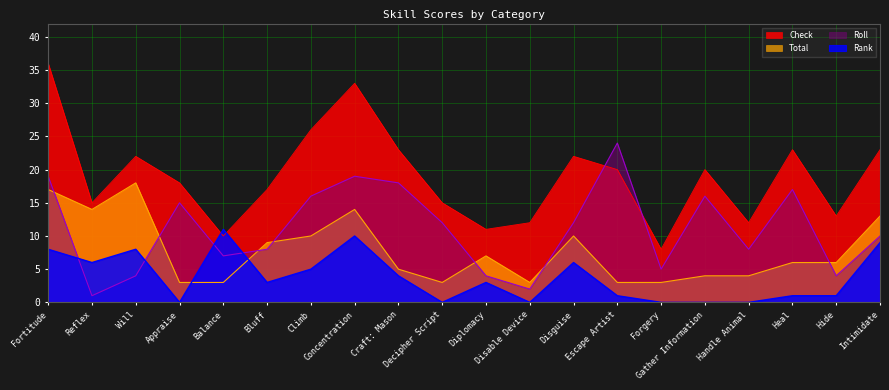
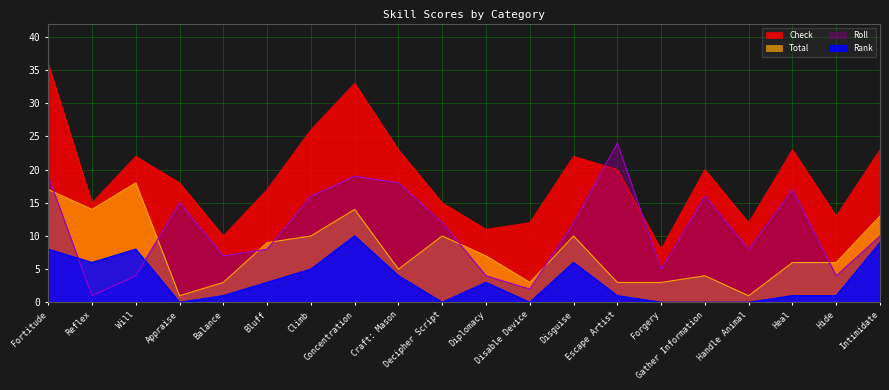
  {
    "Check": {
      "Fortitude": 36,
      "Reflex": 15,
      "Will": 22,
      "Appraise": 18,
      "Balance": 10,
      "Bluff": 17,
      "Climb": 26,
      "Concentration": 33,
      "Craft: Mason": 23,
      "Decipher Script": 15,
      "Diplomacy": 11,
      "Disable Device": 12,
      "Disguise": 22,
      "Escape Artist": 20,
      "Forgery": 8,
      "Gather Information": 20,
      "Handle Animal": 12,
      "Heal": 23,
      "Hide": 13,
      "Intimidate": 23
    },
    "Total": {
      "Fortitude": 17,
      "Reflex": 14,
      "Will": 18,
-     "Appraise": 3,
+     "Appraise": 1,
      "Balance": 3,
      "Bluff": 9,
      "Climb": 10,
      "Concentration": 14,
      "Craft: Mason": 5,
-     "Decipher Script": 3,
+     "Decipher Script": 10,
      "Diplomacy": 7,
      "Disable Device": 3,
      "Disguise": 10,
      "Escape Artist": 3,
      "Forgery": 3,
      "Gather Information": 4,
-     "Handle Animal": 4,
+     "Handle Animal": 1,
      "Heal": 6,
      "Hide": 6,
      "Intimidate": 13
    },
    "Roll": {
      "Fortitude": 19,
      "Reflex": 1,
      "Will": 4,
      "Appraise": 15,
      "Balance": 7,
      "Bluff": 8,
      "Climb": 16,
      "Concentration": 19,
      "Craft: Mason": 18,
      "Decipher Script": 12,
      "Diplomacy": 4,
      "Disable Device": 2,
      "Disguise": 12,
      "Escape Artist": 24,
      "Forgery": 5,
      "Gather Information": 16,
      "Handle Animal": 8,
      "Heal": 17,
      "Hide": 4,
      "Intimidate": 10
    },
    "Rank": {
      "Fortitude": 8,
      "Reflex": 6,
      "Will": 8,
      "Appraise": 0,
-     "Balance": 11,
+     "Balance": 1,
      "Bluff": 3,
      "Climb": 5,
      "Concentration": 10,
      "Craft: Mason": 4,
      "Decipher Script": 0,
      "Diplomacy": 3,
      "Disable Device": 0,
      "Disguise": 6,
      "Escape Artist": 1,
      "Forgery": 0,
      "Gather Information": 0,
      "Handle Animal": 0,
      "Heal": 1,
      "Hide": 1,
      "Intimidate": 9
    }
  }
